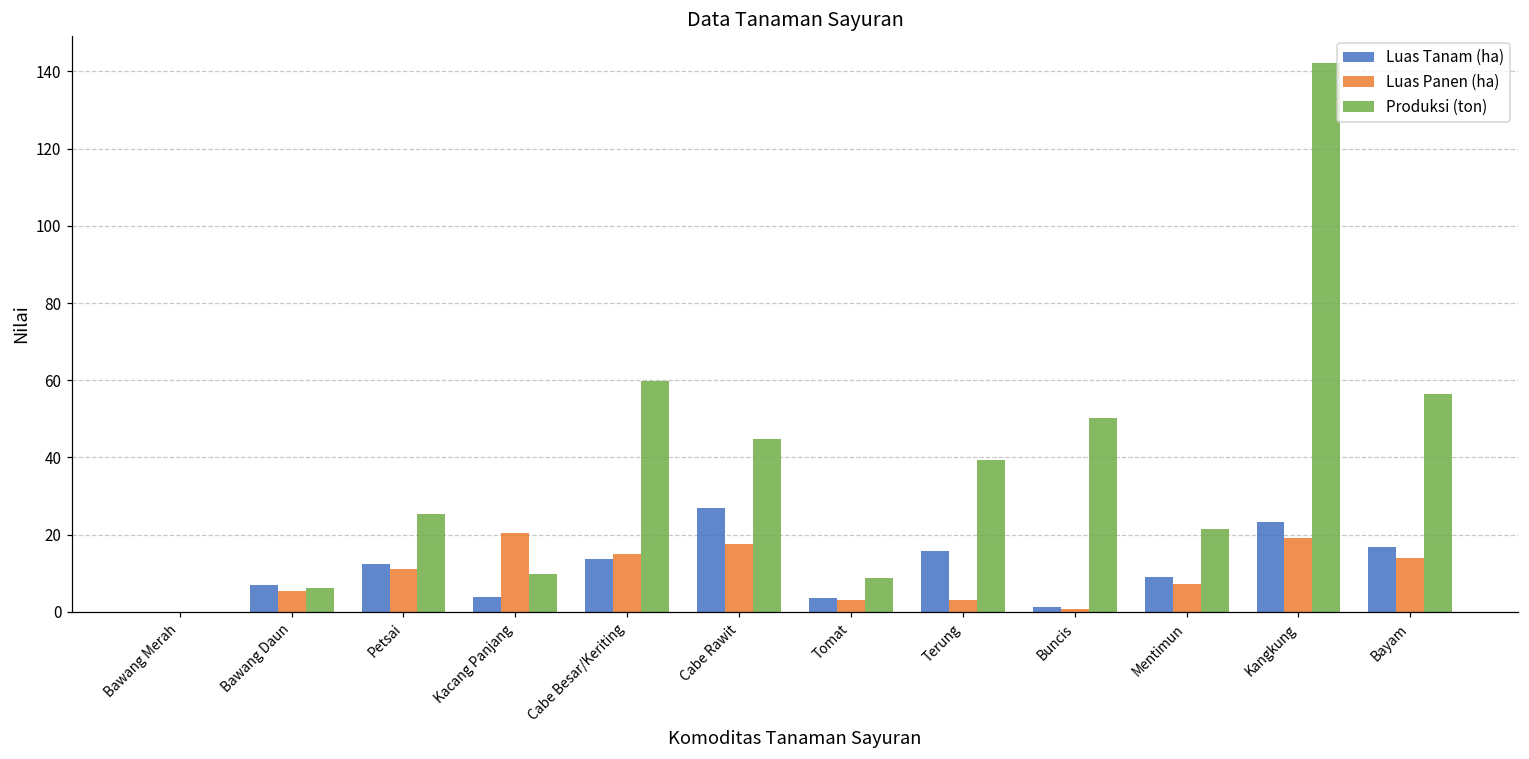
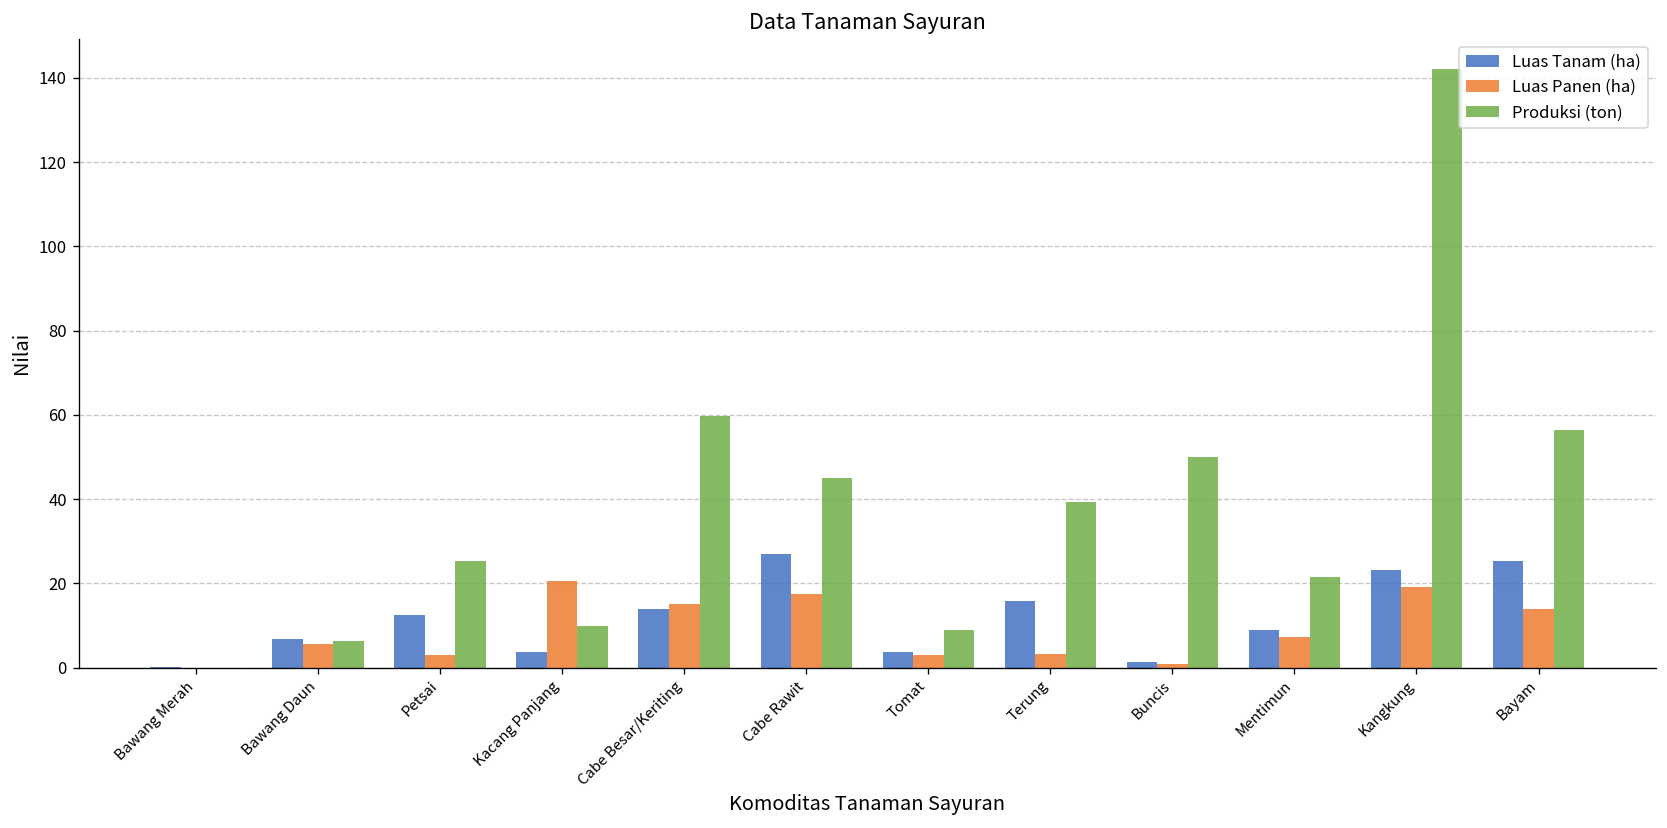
  {
    "Luas Tanam (ha)": {
      "Bawang Daun": 7,
      "Petsai": 13,
      "Kacang Panjang": 4,
      "Cabe Besar/Keriting": 14,
      "Cabe Rawit": 27,
      "Tomat": 4,
      "Terung": 16,
      "Buncis": 1,
      "Mentimun": 9,
      "Kangkung": 23,
-     "Bayam": 17
+     "Bayam": 25
    },
    "Luas Panen (ha)": {
      "Bawang Daun": 6,
-     "Petsai": 11,
+     "Petsai": 3,
      "Kacang Panjang": 21,
      "Cabe Besar/Keriting": 15,
      "Cabe Rawit": 18,
      "Tomat": 3,
      "Terung": 3,
      "Buncis": 1,
      "Mentimun": 7,
      "Kangkung": 19,
      "Bayam": 14
    },
    "Produksi (ton)": {
      "Bawang Daun": 6,
      "Petsai": 25,
      "Kacang Panjang": 10,
      "Cabe Besar/Keriting": 60,
      "Cabe Rawit": 45,
      "Tomat": 9,
      "Terung": 39,
      "Buncis": 50,
      "Mentimun": 22,
      "Kangkung": 142,
      "Bayam": 57
    }
  }
